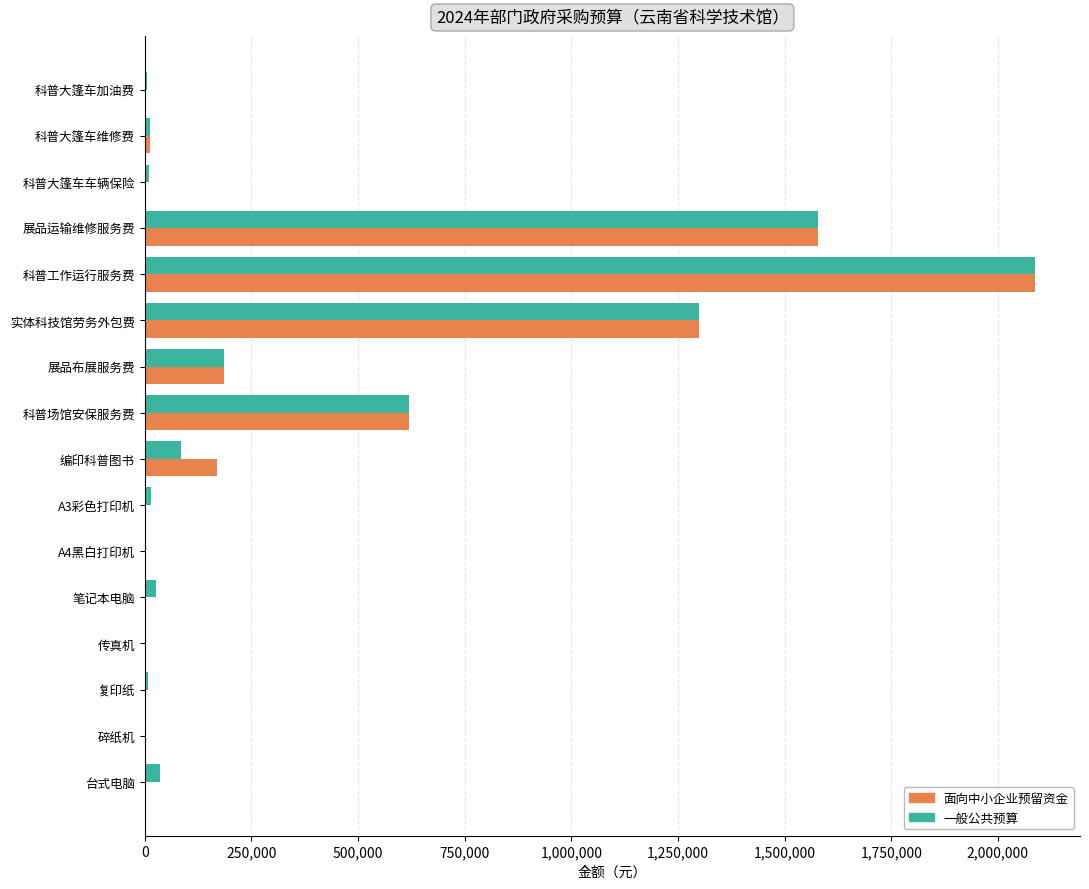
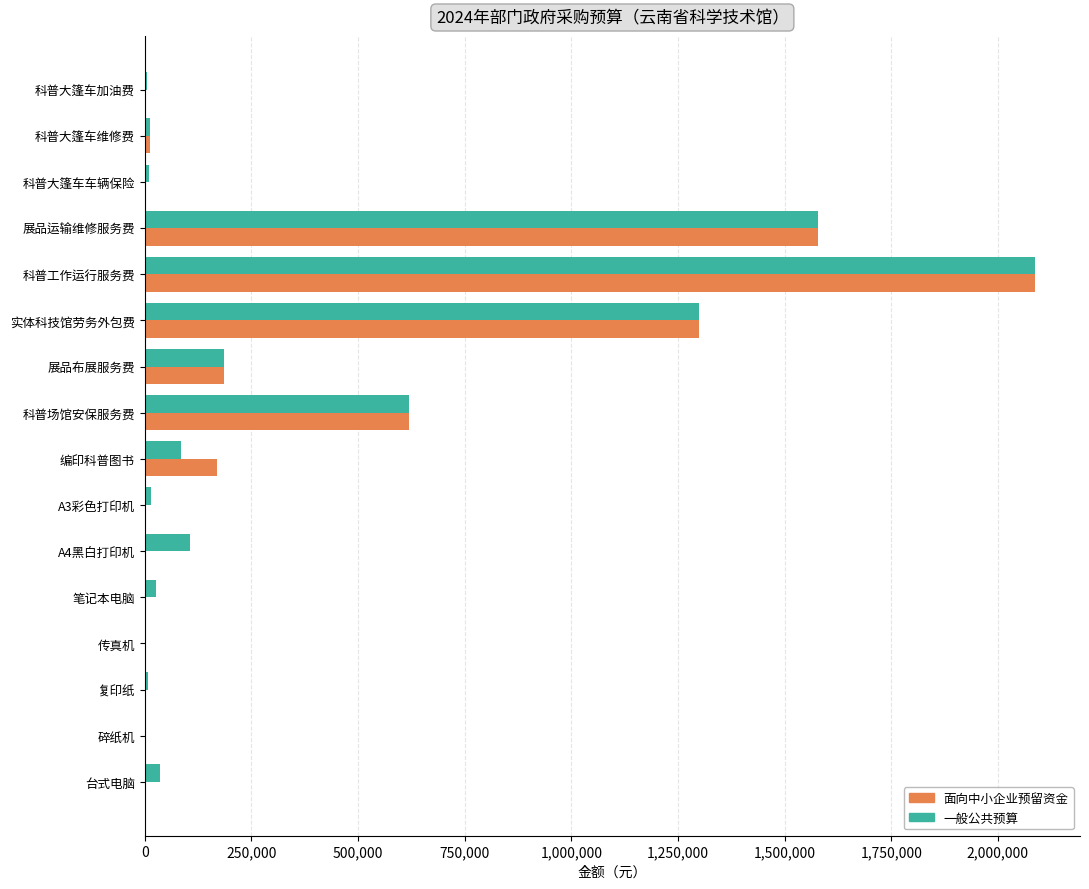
  {
    "面向中小企业预留资金": {
      "科普大篷车加油费": "0",
      "科普大篷车维修费": "10,000",
      "科普大篷车车辆保险": "0",
      "展品运输维修服务费": "1,580,000",
      "科普工作运行服务费": "2,090,000",
      "实体科技馆劳务外包费": "1,300,000",
      "展品布展服务费": "190,000",
      "科普场馆安保服务费": "620,000",
      "编印科普图书": "170,000",
      "A3彩色打印机": "0",
      "A4黑白打印机": "0",
      "笔记本电脑": "0",
      "传真机": "0",
      "复印纸": "0",
      "碎纸机": "0",
      "台式电脑": "0"
    },
    "一般公共预算": {
      "科普大篷车加油费": "10,000",
      "科普大篷车维修费": "10,000",
      "科普大篷车车辆保险": "10,000",
      "展品运输维修服务费": "1,580,000",
      "科普工作运行服务费": "2,090,000",
      "实体科技馆劳务外包费": "1,300,000",
      "展品布展服务费": "190,000",
      "科普场馆安保服务费": "620,000",
      "编印科普图书": "80,000",
      "A3彩色打印机": "20,000",
-     "A4黑白打印机": "0",
+     "A4黑白打印机": "110,000",
      "笔记本电脑": "30,000",
      "复印纸": "10,000",
      "台式电脑": "40,000"
    }
  }
